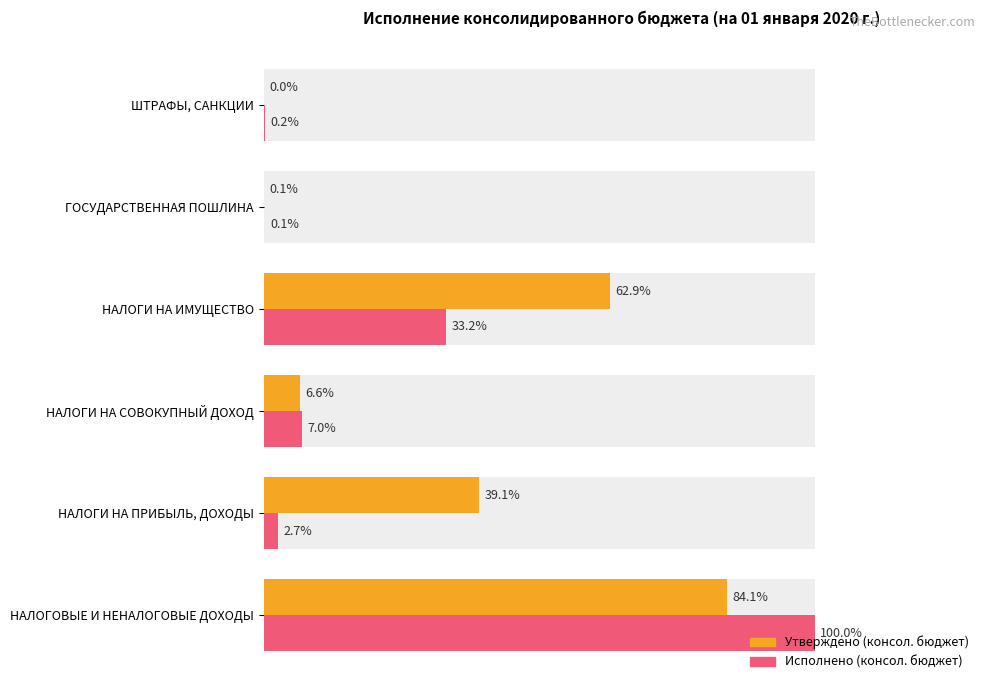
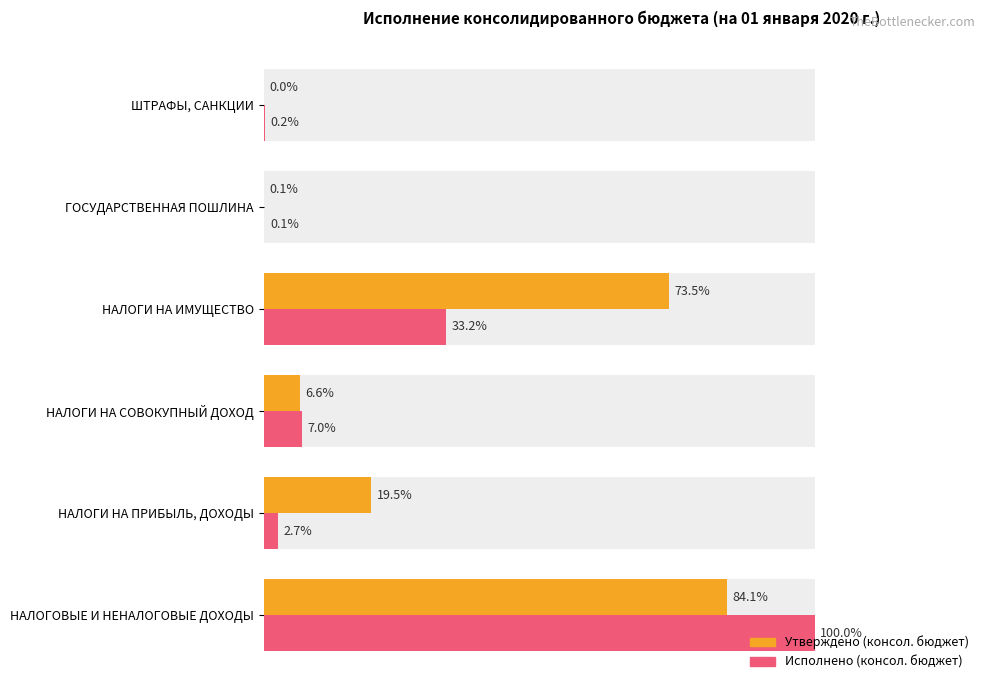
  {
    "Утверждено (консол. бюджет)": {
      "ШТРАФЫ, САНКЦИИ": "0.0%",
-     "НАЛОГИ НА ИМУЩЕСТВО": "62.9%",
-     "НАЛОГИ НА ПРИБЫЛЬ, ДОХОДЫ": "39.1%"
+     "НАЛОГИ НА ИМУЩЕСТВО": "73.5%",
+     "НАЛОГИ НА ПРИБЫЛЬ, ДОХОДЫ": "19.5%"
    },
    "Исполнено (консол. бюджет)": {
      "ШТРАФЫ, САНКЦИИ": "0.2%",
      "НАЛОГОВЫЕ И НЕНАЛОГОВЫЕ ДОХОДЫ": "100.0%"
    }
  }
